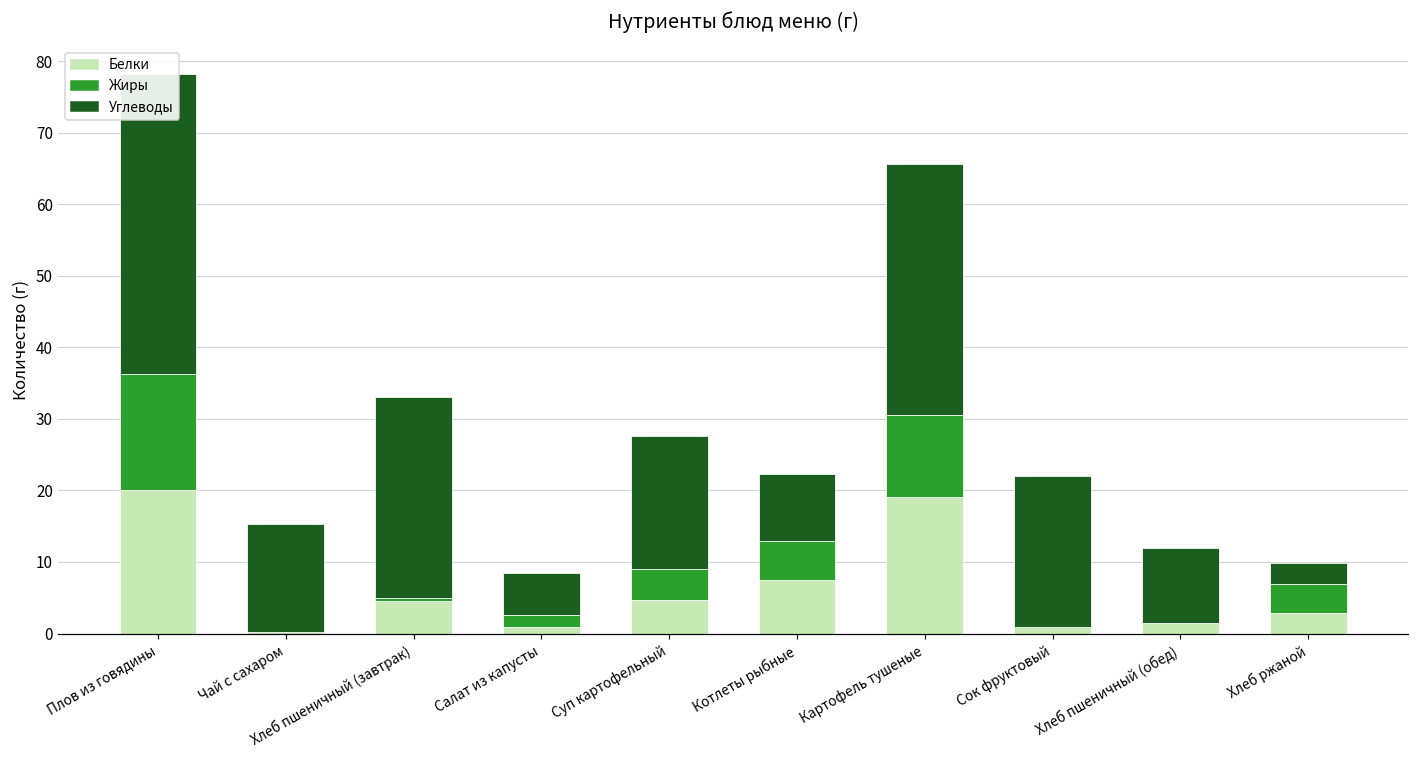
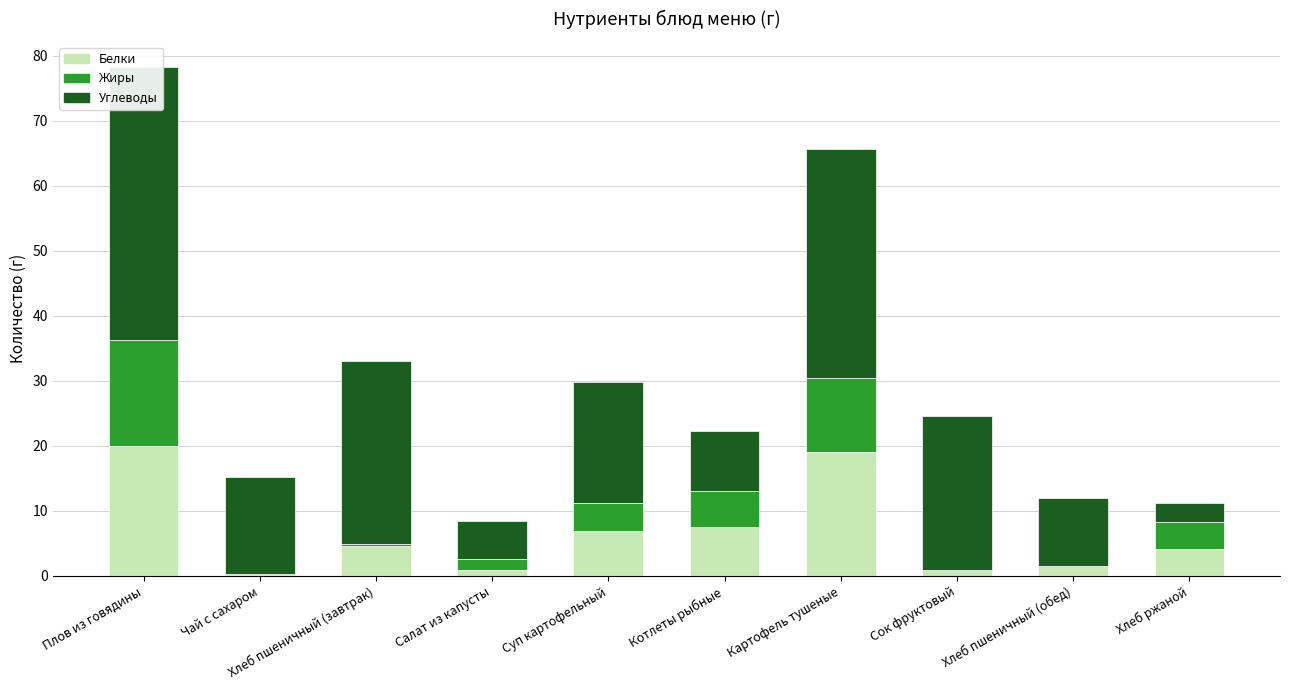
  {
    "Белки": {
      "Плов из говядины": 20,
      "Хлеб пшеничный (завтрак)": 5,
      "Салат из капусты": 1,
-     "Суп картофельный": 5,
+     "Суп картофельный": 7,
      "Котлеты рыбные": 7,
      "Картофель тушеные": 19,
      "Сок фруктовый": 1,
      "Хлеб пшеничный (обед)": 2,
-     "Хлеб ржаной": 3
+     "Хлеб ржаной": 4
    },
    "Жиры": {
      "Плов из говядины": 16,
      "Салат из капусты": 2,
      "Суп картофельный": 4,
      "Котлеты рыбные": 5,
      "Картофель тушеные": 11,
      "Сок фруктовый": 0,
      "Хлеб ржаной": 4
    },
    "Углеводы": {
      "Чай с сахаром": 15,
      "Хлеб пшеничный (завтрак)": 28,
      "Салат из капусты": 6,
      "Суп картофельный": 19,
      "Котлеты рыбные": 9,
      "Картофель тушеные": 35,
-     "Сок фруктовый": 21,
+     "Сок фруктовый": 24,
      "Хлеб пшеничный (обед)": 10,
      "Хлеб ржаной": 3
    }
  }
